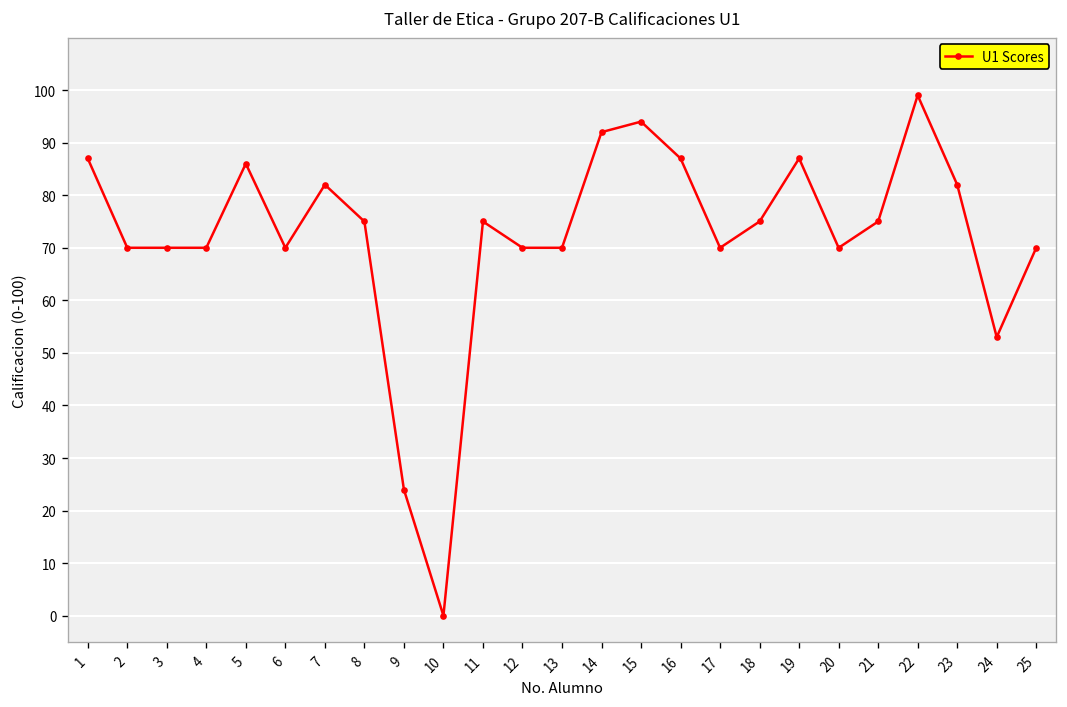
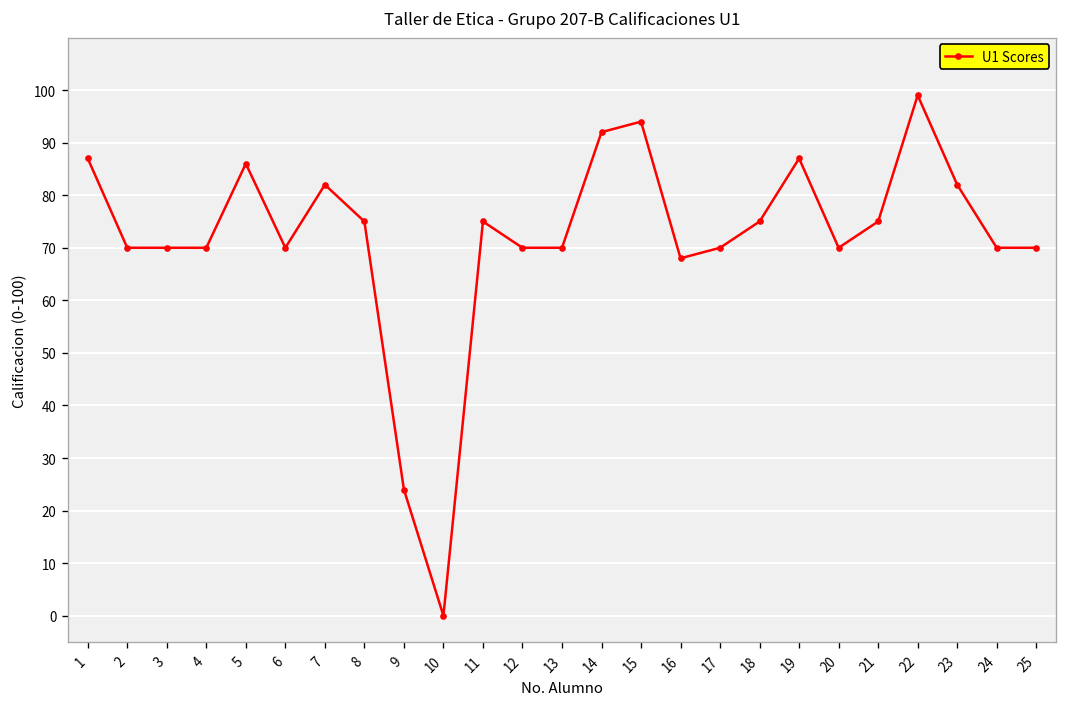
  {
    "1": 87,
    "2": 70,
    "3": 70,
    "4": 70,
    "5": 86,
    "6": 70,
    "7": 82,
    "8": 75,
    "9": 24,
    "10": 0,
    "11": 75,
    "12": 70,
    "13": 70,
    "14": 92,
    "15": 94,
-   "16": 87,
+   "16": 68,
    "17": 70,
    "18": 75,
    "19": 87,
    "20": 70,
    "21": 75,
    "22": 99,
    "23": 82,
-   "24": 53,
+   "24": 70,
    "25": 70
  }
